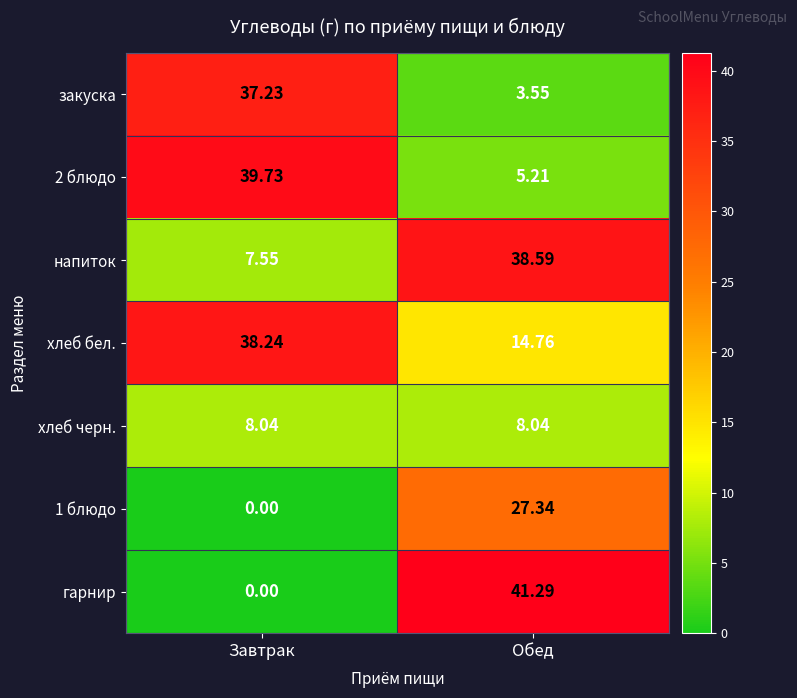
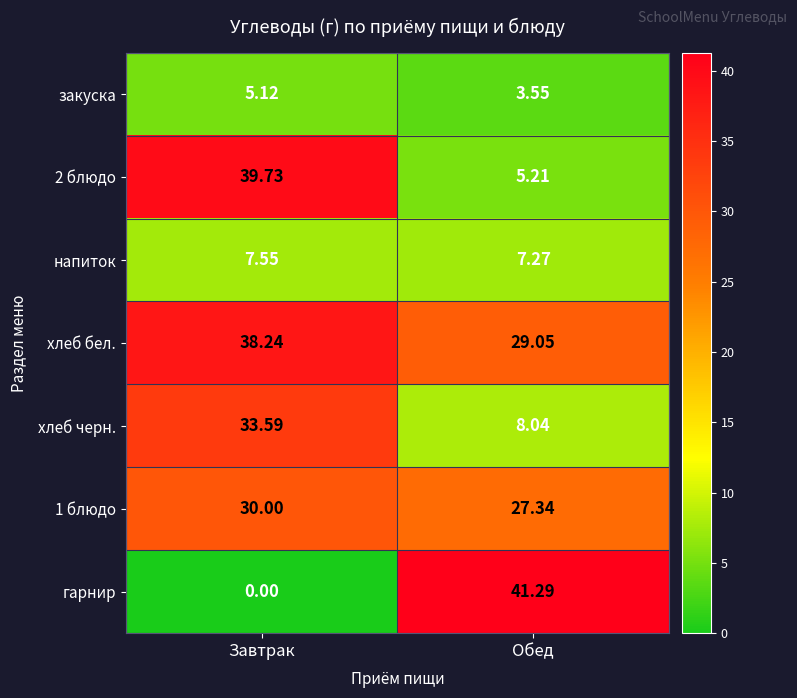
  {
    "закуска": {
-     "Завтрак": 37.23,
+     "Завтрак": 5.12,
      "Обед": 3.55
    },
    "2 блюдо": {
      "Завтрак": 39.73,
      "Обед": 5.21
    },
    "напиток": {
      "Завтрак": 7.55,
-     "Обед": 38.59
+     "Обед": 7.27
    },
    "хлеб бел.": {
      "Завтрак": 38.24,
-     "Обед": 14.76
+     "Обед": 29.05
    },
    "хлеб черн.": {
-     "Завтрак": 8.04,
+     "Завтрак": 33.59,
      "Обед": 8.04
    },
    "1 блюдо": {
-     "Завтрак": 0.00,
+     "Завтрак": 30.00,
      "Обед": 27.34
    },
    "гарнир": {
      "Завтрак": 0.00,
      "Обед": 41.29
    }
  }
